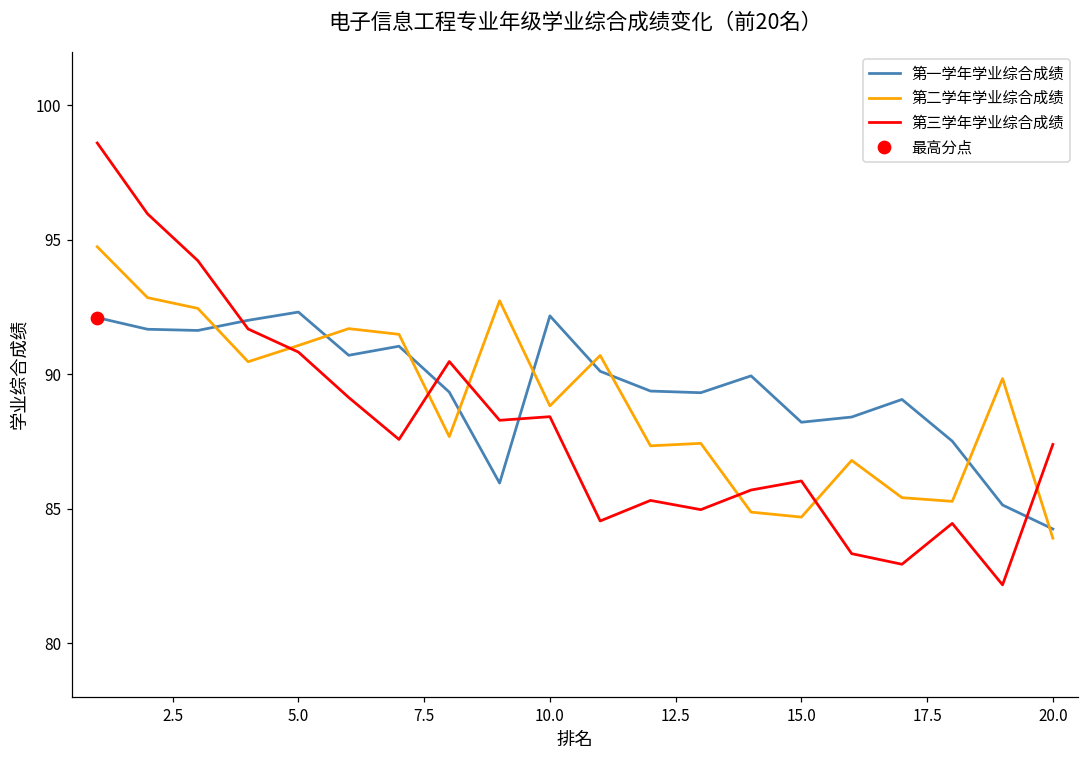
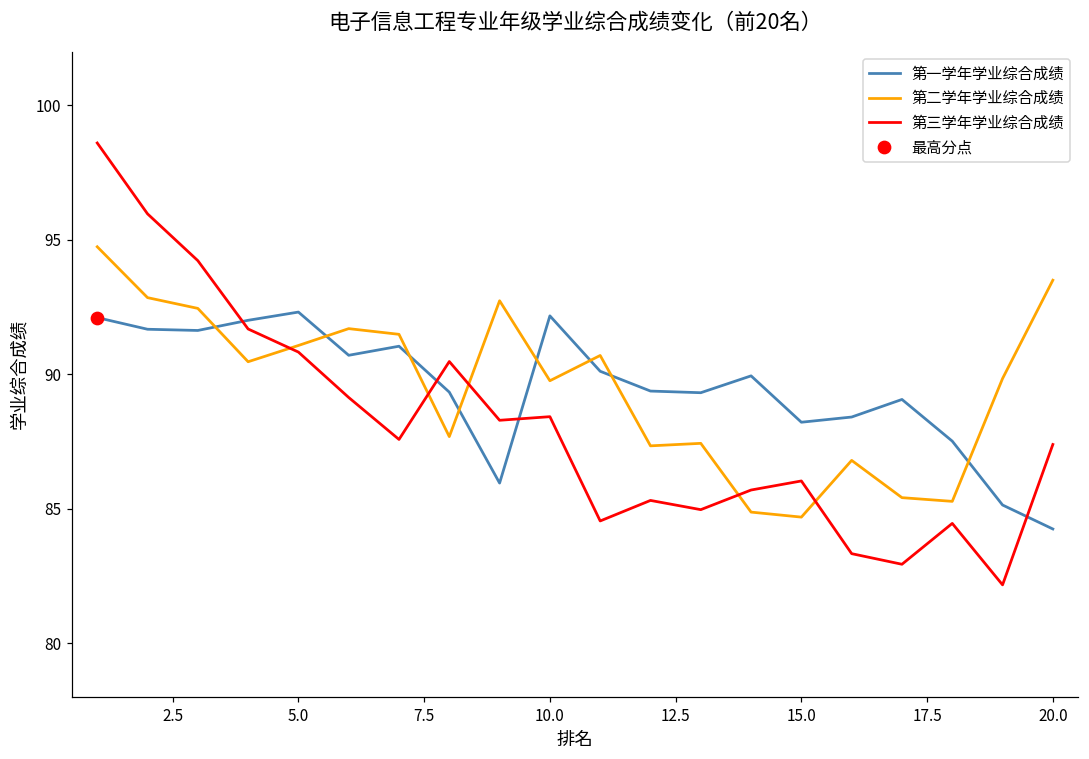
  {
    "第一学年学业综合成绩": {
      "5.0": 92.3,
      "10.0": 92.2,
      "15.0": 88.2,
      "20.0": 84.2
    },
    "第二学年学业综合成绩": {
      "5.0": 91.1,
-     "10.0": 88.8,
+     "10.0": 89.8,
      "15.0": 84.7,
-     "20.0": 83.9
+     "20.0": 93.5
    }
  }
